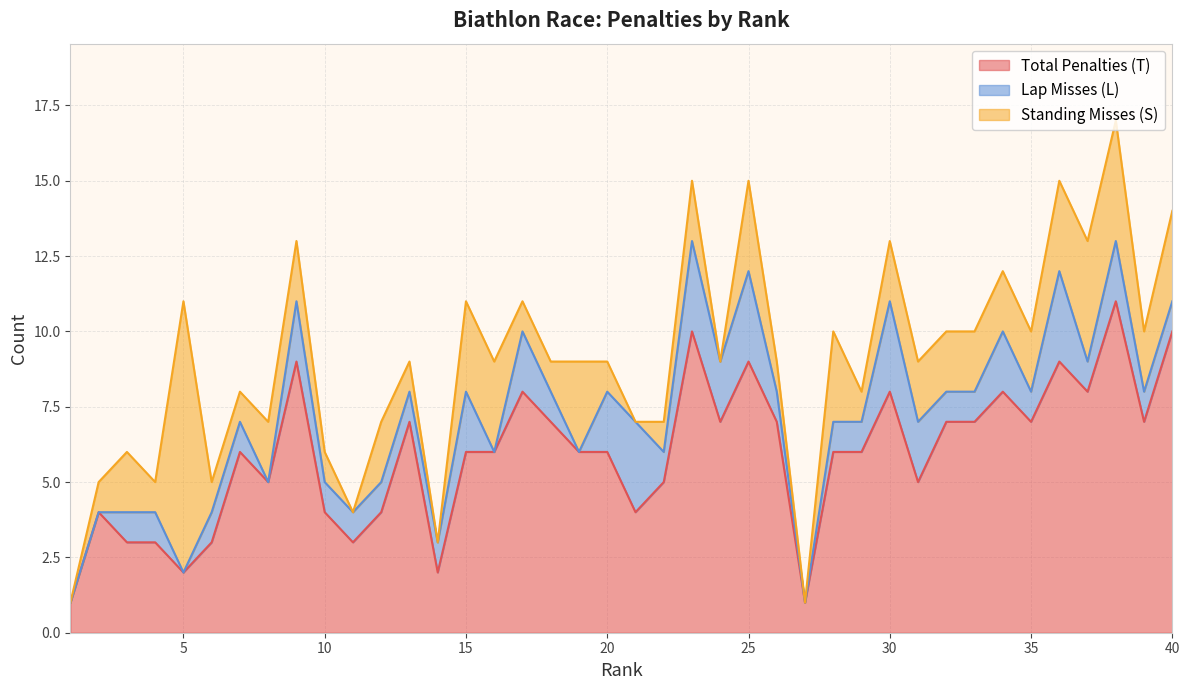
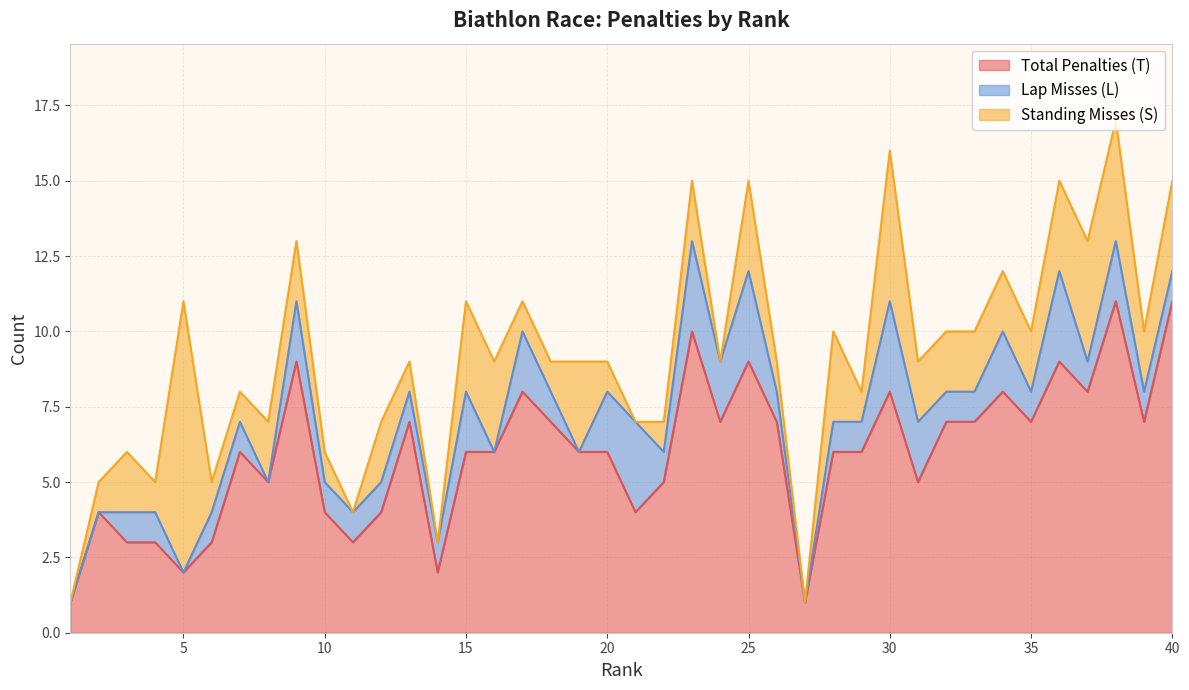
  {
    "Total Penalties (T)": {
      "10": 4,
      "15": 6,
      "20": 6,
      "25": 9,
      "30": 8,
      "35": 7,
-     "40": 10
+     "40": 11
    },
    "Lap Misses (L)": {
      "10": 5,
      "15": 8,
      "20": 8,
      "25": 12,
      "30": 11,
      "35": 8
    },
    "Standing Misses (S)": {
      "5": 11,
      "10": 6,
      "15": 11,
      "20": 9,
      "25": 15,
-     "30": 2,
+     "30": 5,
      "35": 10
    }
  }
